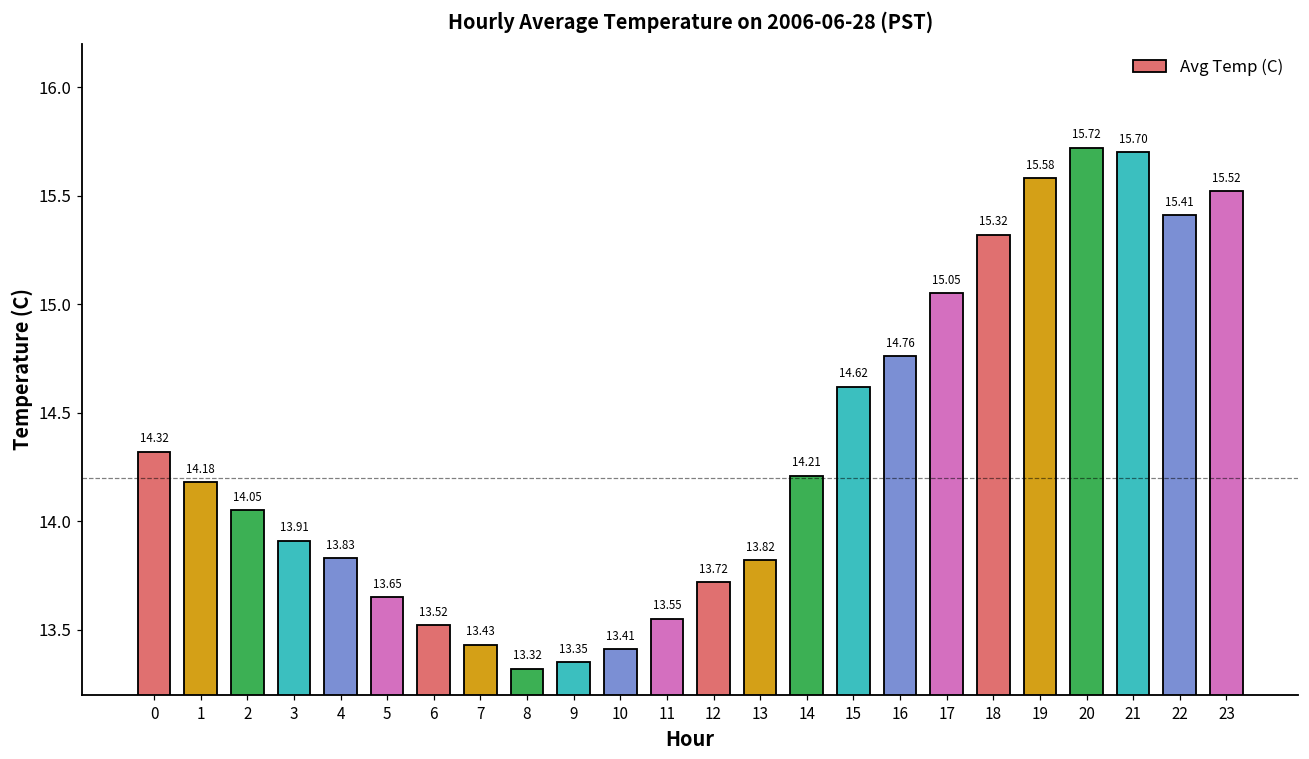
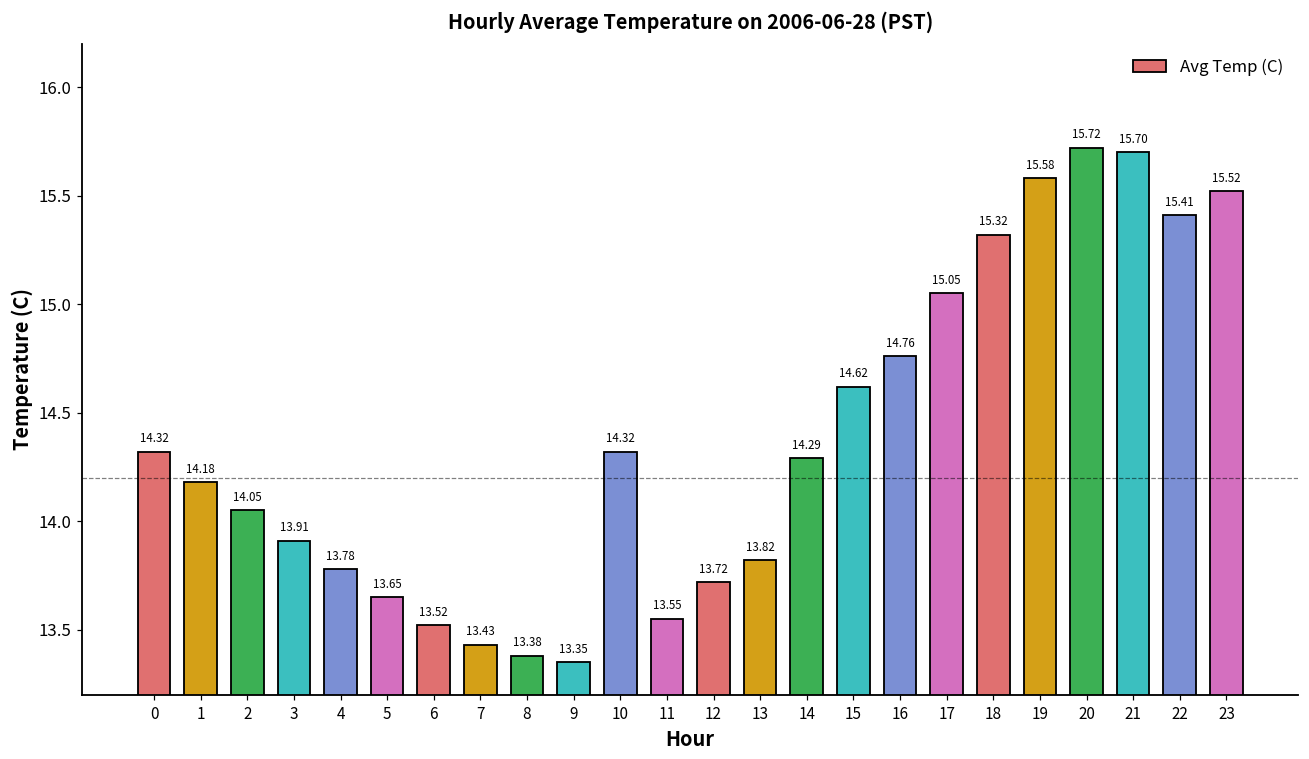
  {
    "0": 14.32,
    "1": 14.18,
    "2": 14.05,
    "3": 13.91,
-   "4": 13.83,
+   "4": 13.78,
    "5": 13.65,
    "6": 13.52,
    "7": 13.43,
-   "8": 13.32,
+   "8": 13.38,
    "9": 13.35,
-   "10": 13.41,
+   "10": 14.32,
    "11": 13.55,
    "12": 13.72,
    "13": 13.82,
-   "14": 14.21,
+   "14": 14.29,
    "15": 14.62,
    "16": 14.76,
    "17": 15.05,
    "18": 15.32,
    "19": 15.58,
    "20": 15.72,
    "21": 15.70,
    "22": 15.41,
    "23": 15.52
  }
